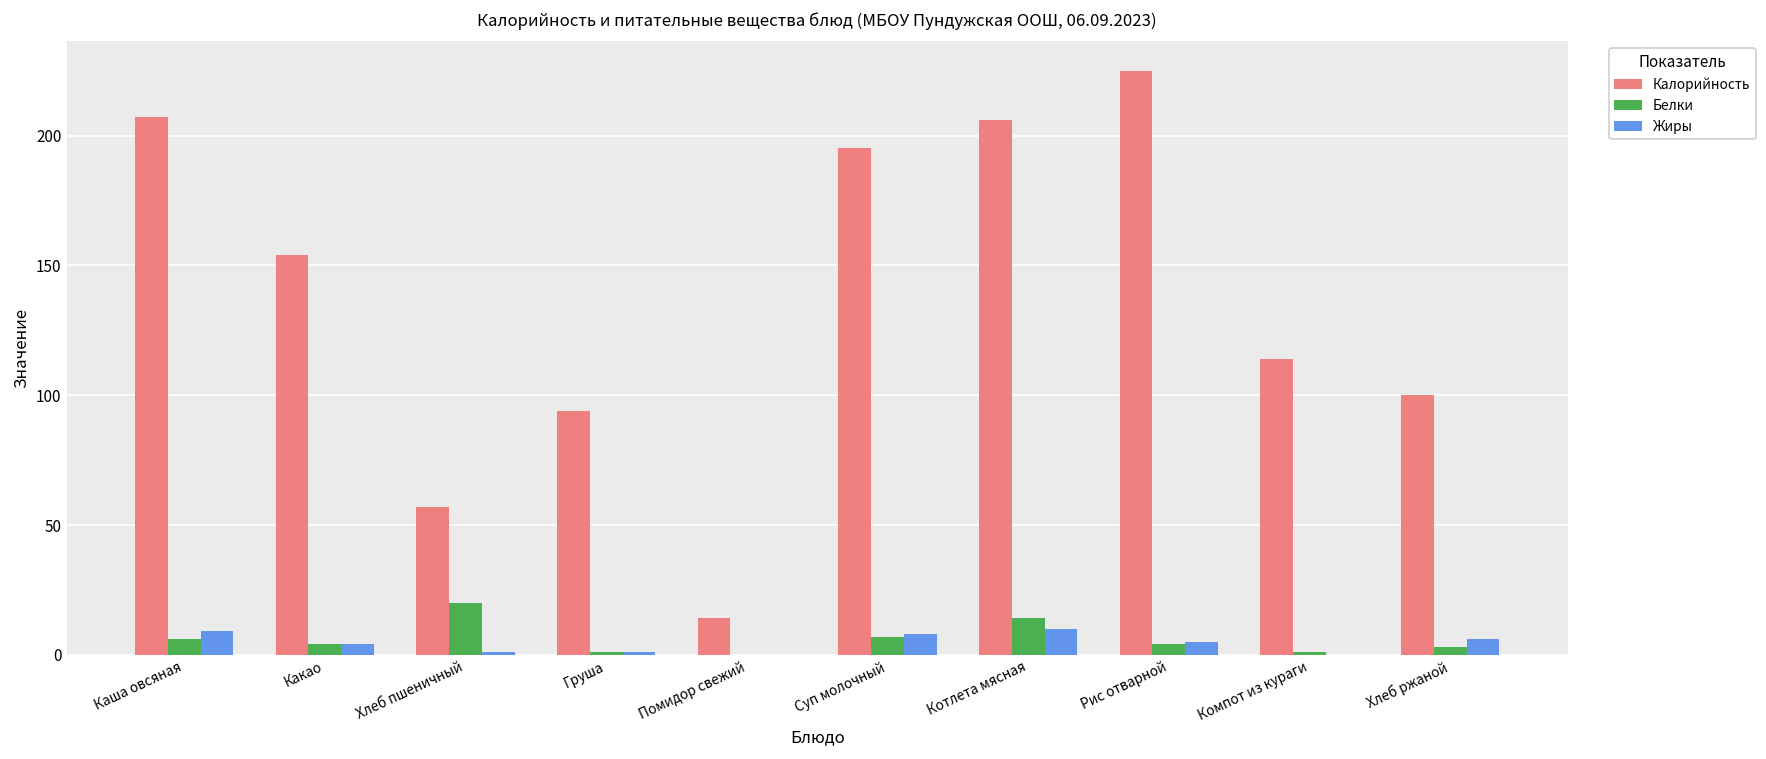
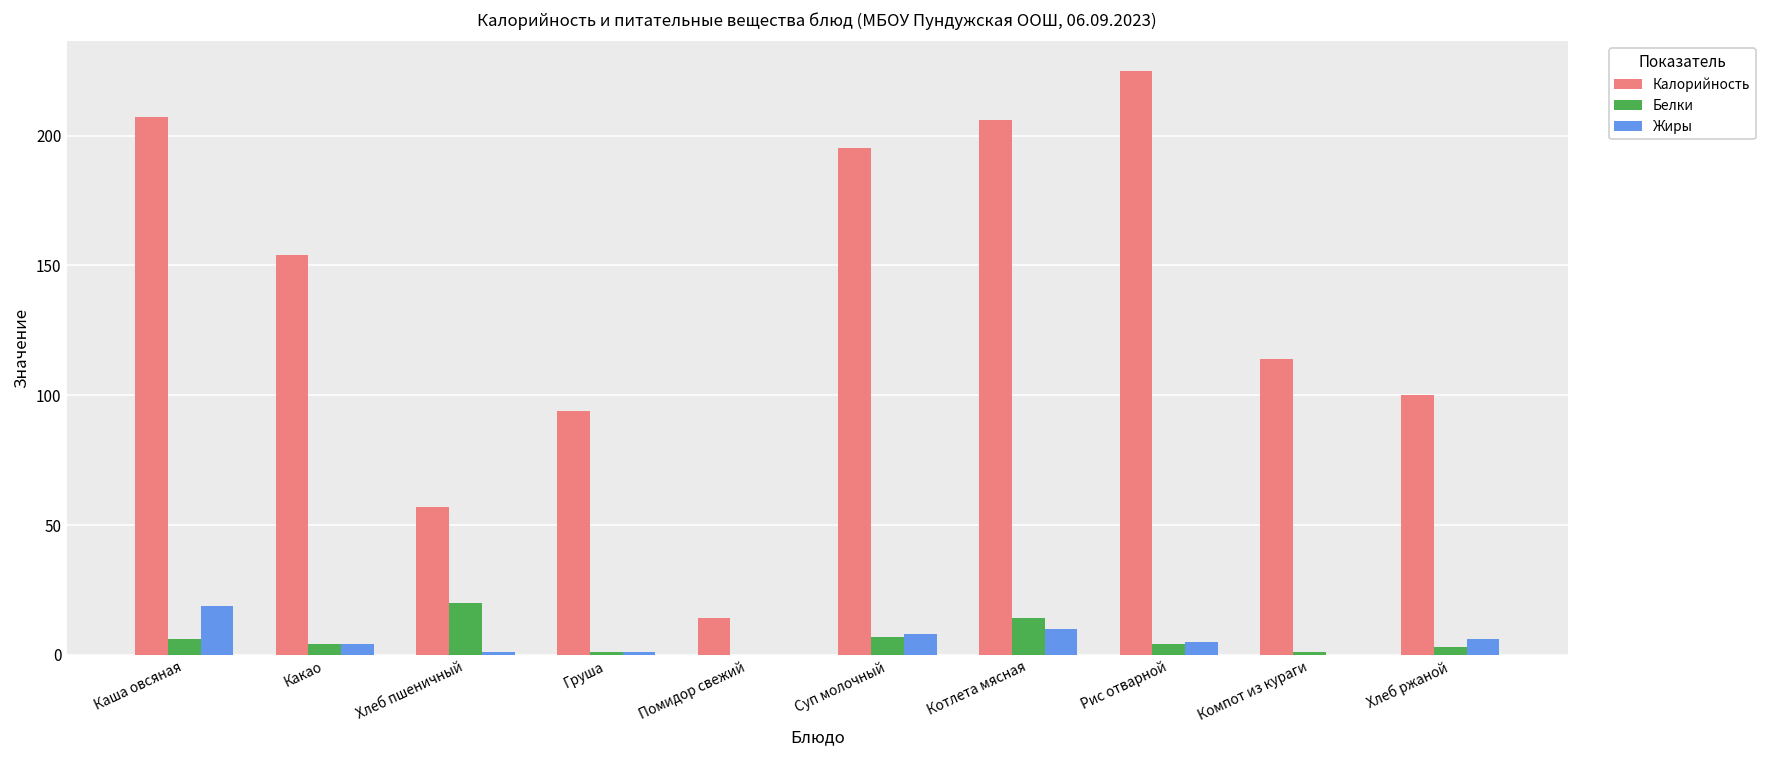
  {
    "Калорийность": {
      "Каша овсяная": 207,
      "Какао": 154,
      "Хлеб пшеничный": 57,
      "Груша": 94,
      "Помидор свежий": 14,
      "Суп молочный": 195,
      "Котлета мясная": 206,
      "Рис отварной": 225,
      "Компот из кураги": 114,
      "Хлеб ржаной": 100
    },
    "Белки": {
      "Каша овсяная": 6,
      "Какао": 4,
      "Хлеб пшеничный": 20,
      "Помидор свежий": 0,
      "Суп молочный": 7,
      "Котлета мясная": 14,
      "Рис отварной": 4,
      "Хлеб ржаной": 3
    },
    "Жиры": {
-     "Каша овсяная": 9,
+     "Каша овсяная": 19,
      "Какао": 4,
      "Помидор свежий": 0,
      "Суп молочный": 8,
      "Котлета мясная": 10,
      "Рис отварной": 5,
      "Компот из кураги": 0,
      "Хлеб ржаной": 6
    }
  }
